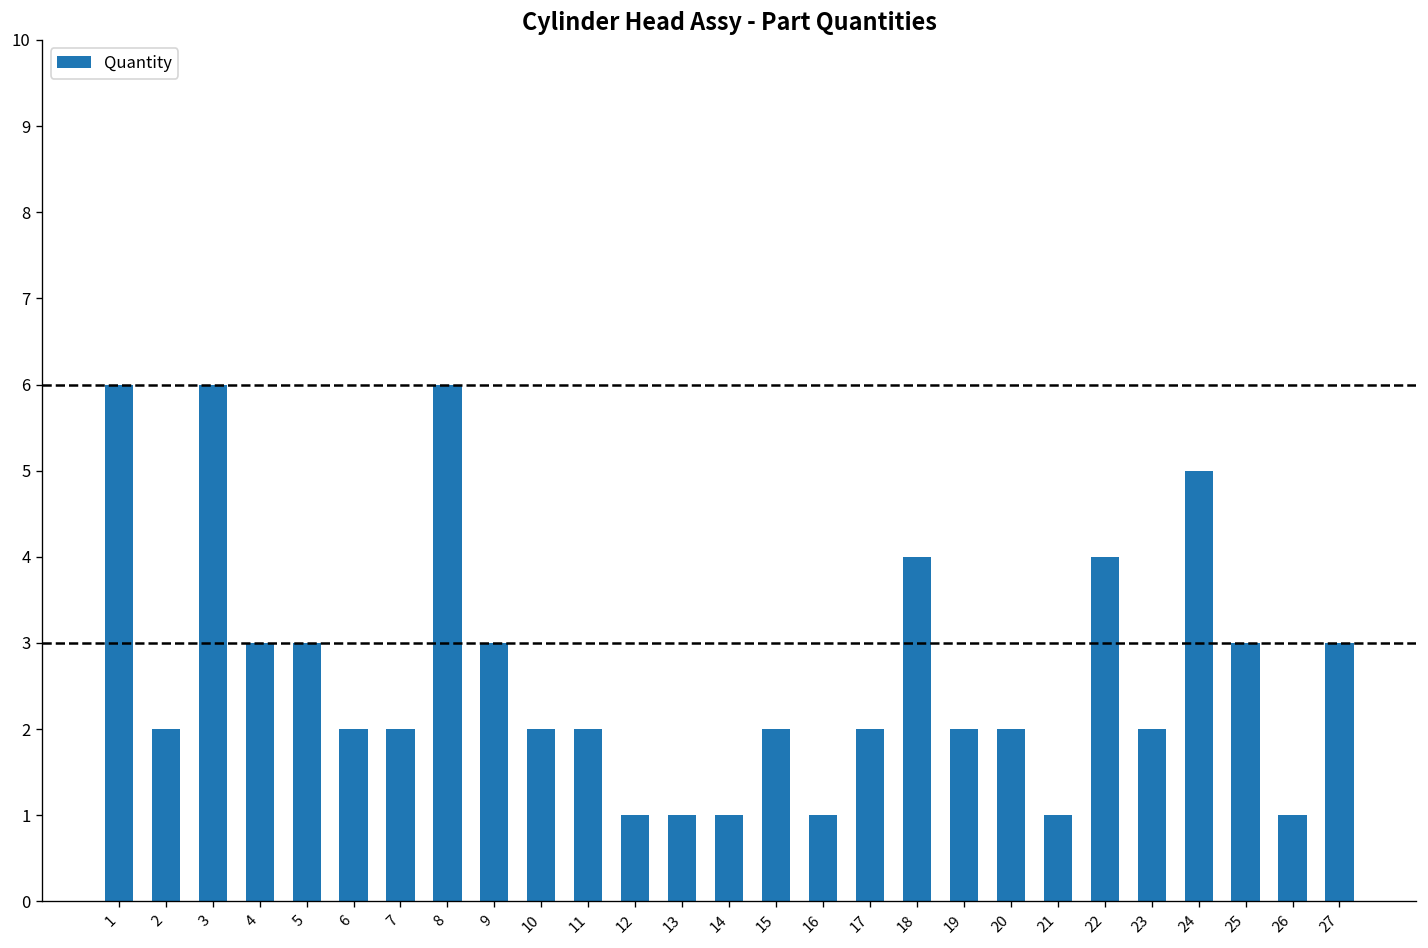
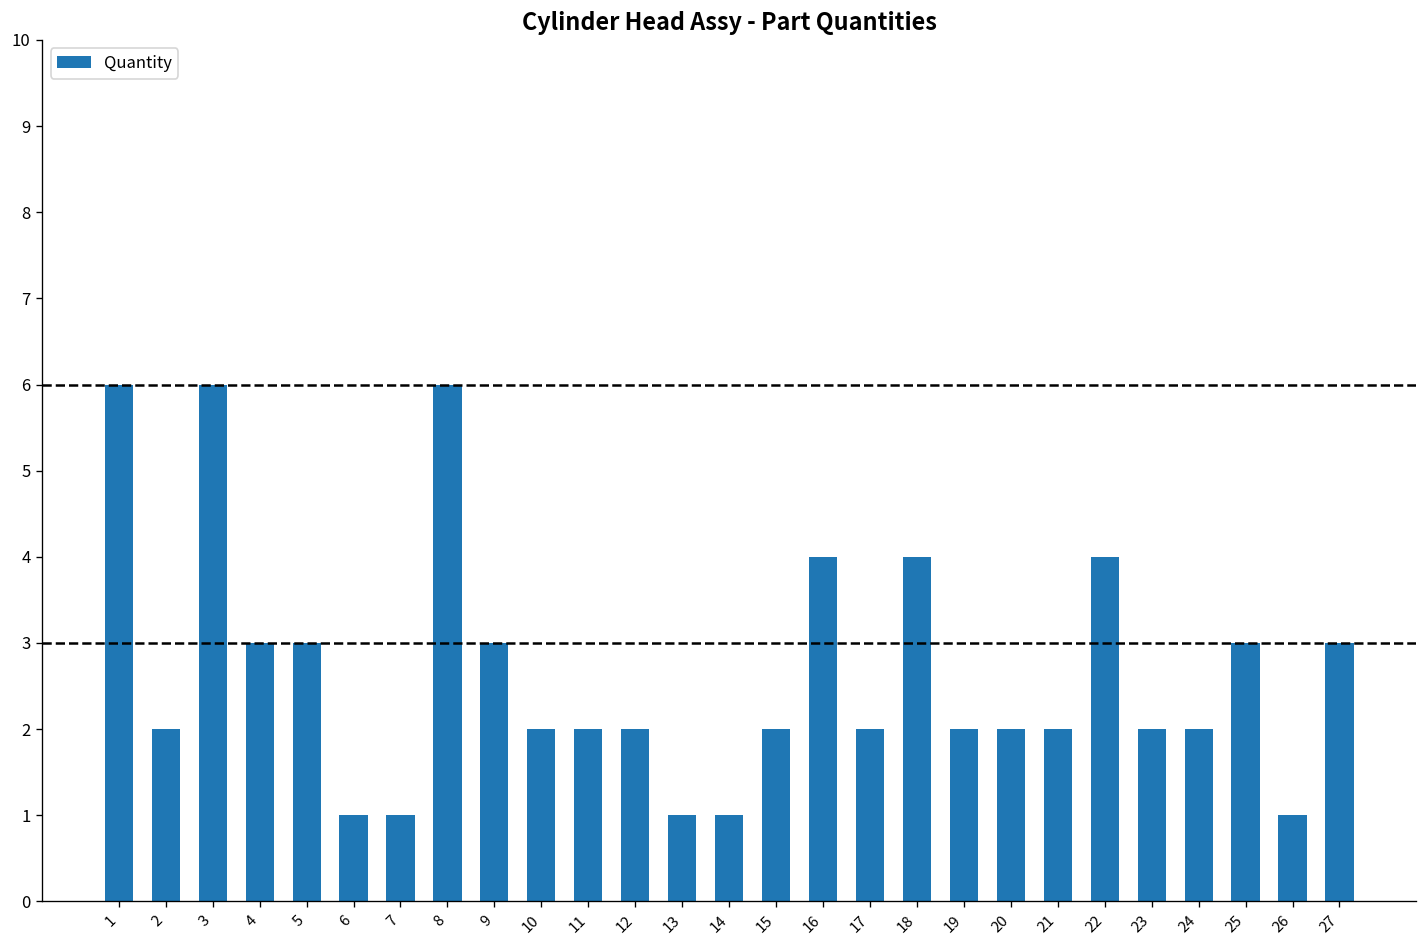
  {
    "1": 6,
    "2": 2,
    "3": 6,
    "4": 3,
    "5": 3,
-   "6": 2,
-   "7": 2,
+   "6": 1,
+   "7": 1,
    "8": 6,
    "9": 3,
    "10": 2,
    "11": 2,
-   "12": 1,
+   "12": 2,
    "13": 1,
    "14": 1,
    "15": 2,
-   "16": 1,
+   "16": 4,
    "17": 2,
    "18": 4,
    "19": 2,
    "20": 2,
-   "21": 1,
+   "21": 2,
    "22": 4,
    "23": 2,
-   "24": 5,
+   "24": 2,
    "25": 3,
    "26": 1,
    "27": 3
  }
